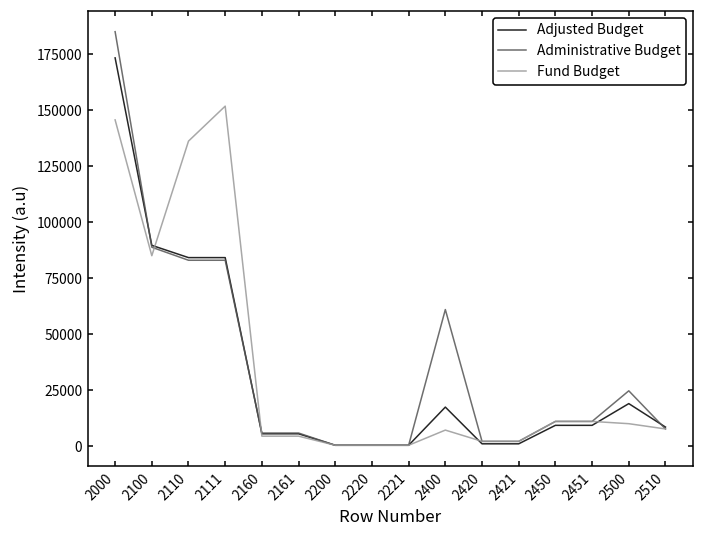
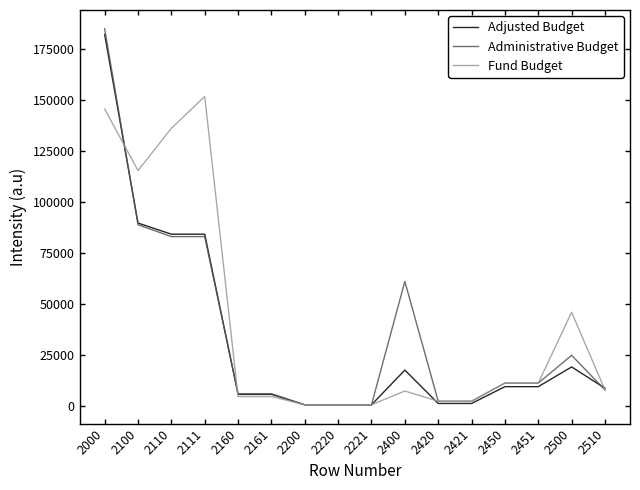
  {
    "Adjusted Budget": {
-     "2000": 173000,
+     "2000": 182000,
      "2400": 17000,
      "2450": 9000,
      "2451": 9000,
      "2500": 19000
    },
    "Administrative Budget": {
      "2000": 185000,
      "2400": 61000,
      "2500": 25000
    },
    "Fund Budget": {
      "2000": 146000,
-     "2100": 85000,
+     "2100": 115000,
      "2110": 136000,
      "2111": 152000,
      "2400": 7000,
-     "2500": 10000
+     "2500": 46000
    }
  }
